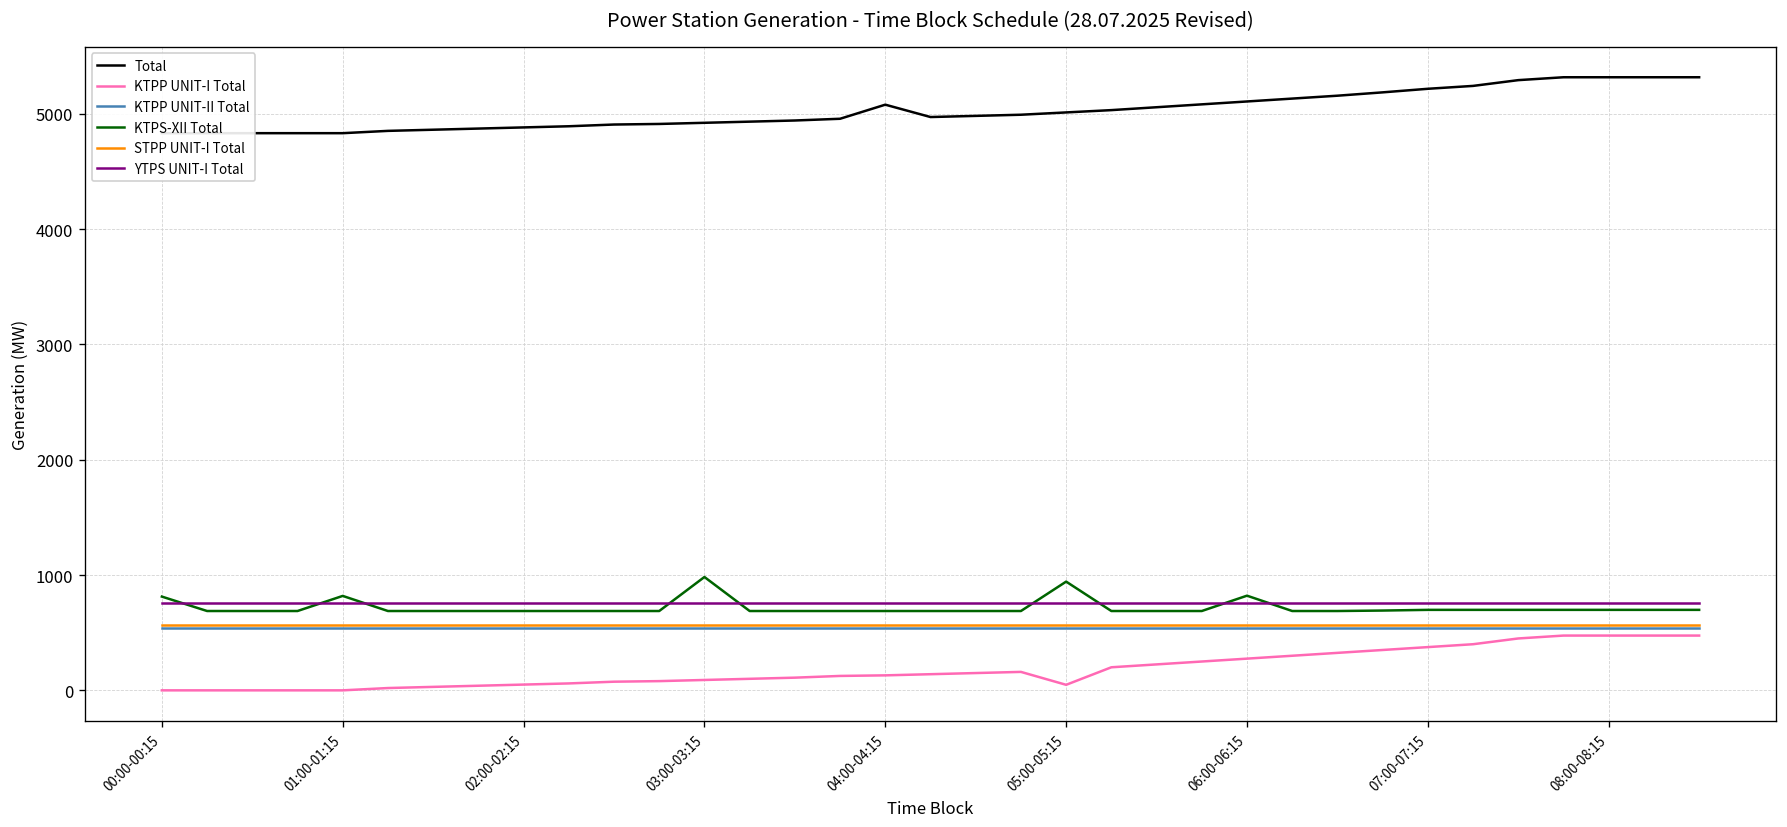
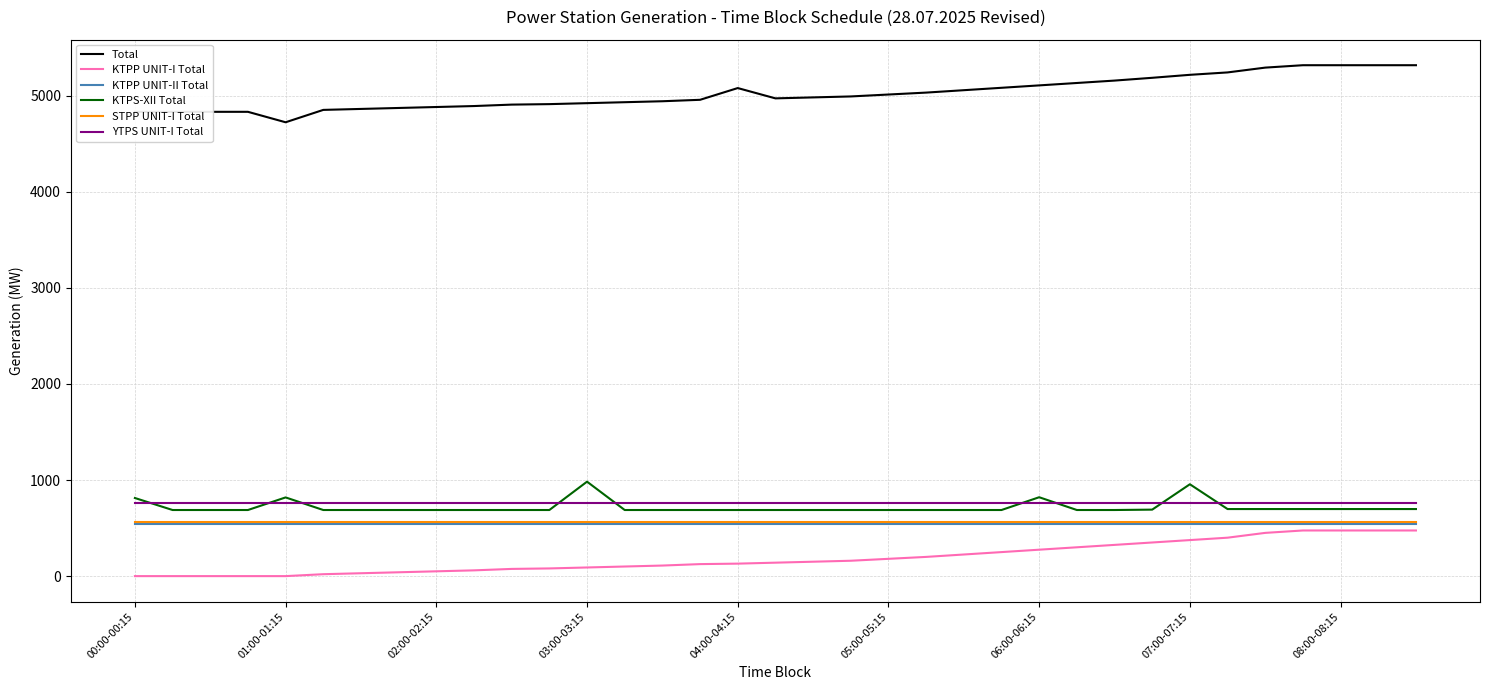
  {
    "Total": {
-     "01:00-01:15": 4800,
+     "01:00-01:15": 4700,
      "02:00-02:15": 4900,
      "03:00-03:15": 4900,
      "04:00-04:15": 5100,
      "05:00-05:15": 5000,
      "06:00-06:15": 5100,
      "07:00-07:15": 5200,
      "08:00-08:15": 5300
    },
    "KTPP UNIT-I Total": {
      "00:00-00:15": 0,
      "01:00-01:15": 0,
      "02:00-02:15": 100,
      "03:00-03:15": 100,
      "04:00-04:15": 100,
-     "05:00-05:15": 0,
+     "05:00-05:15": 200,
      "06:00-06:15": 300,
      "07:00-07:15": 400,
      "08:00-08:15": 500
    },
    "KTPS-XII Total": {
      "00:00-00:15": 800,
      "01:00-01:15": 800,
      "02:00-02:15": 700,
      "03:00-03:15": 1000,
      "04:00-04:15": 700,
-     "05:00-05:15": 900,
+     "05:00-05:15": 700,
      "06:00-06:15": 800,
-     "07:00-07:15": 700,
+     "07:00-07:15": 1000,
      "08:00-08:15": 700
    },
    "YTPS UNIT-I Total": {
      "00:00-00:15": 800,
      "01:00-01:15": 800,
      "02:00-02:15": 800,
      "03:00-03:15": 800,
      "04:00-04:15": 800,
      "05:00-05:15": 800,
      "06:00-06:15": 800,
      "07:00-07:15": 800,
      "08:00-08:15": 800
    }
  }
